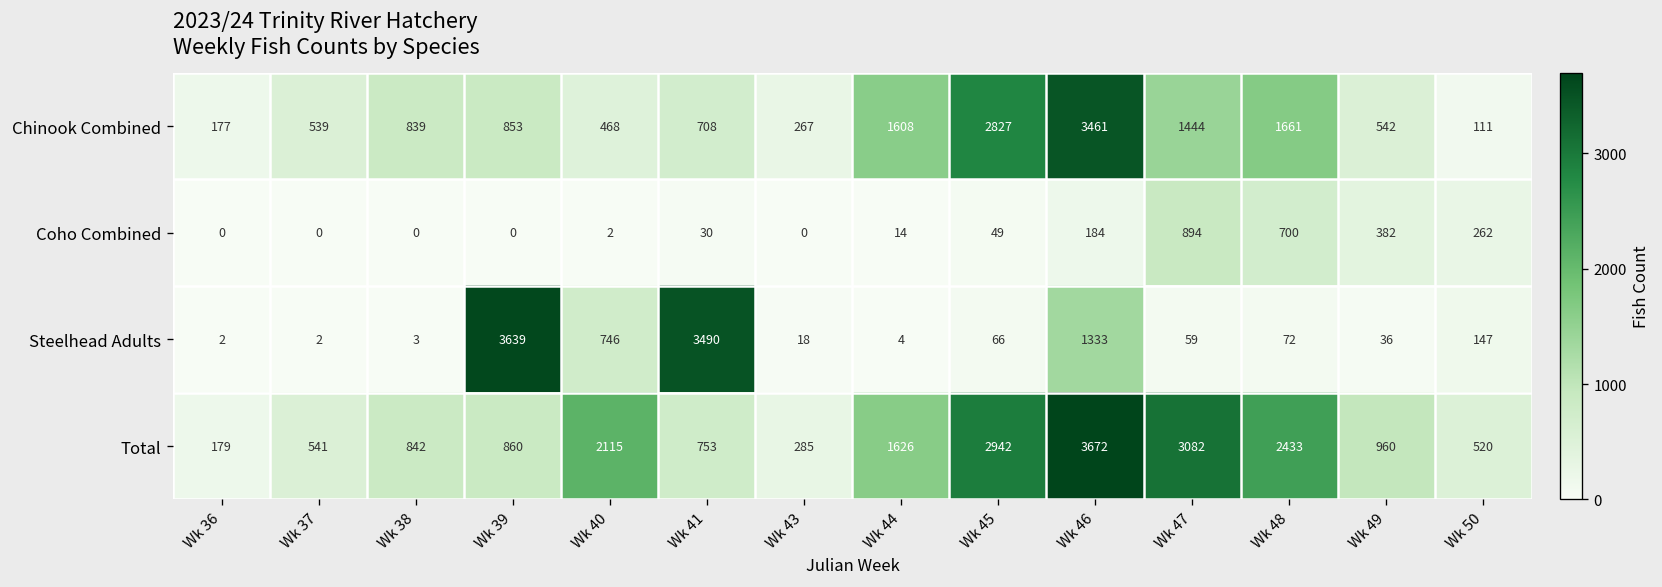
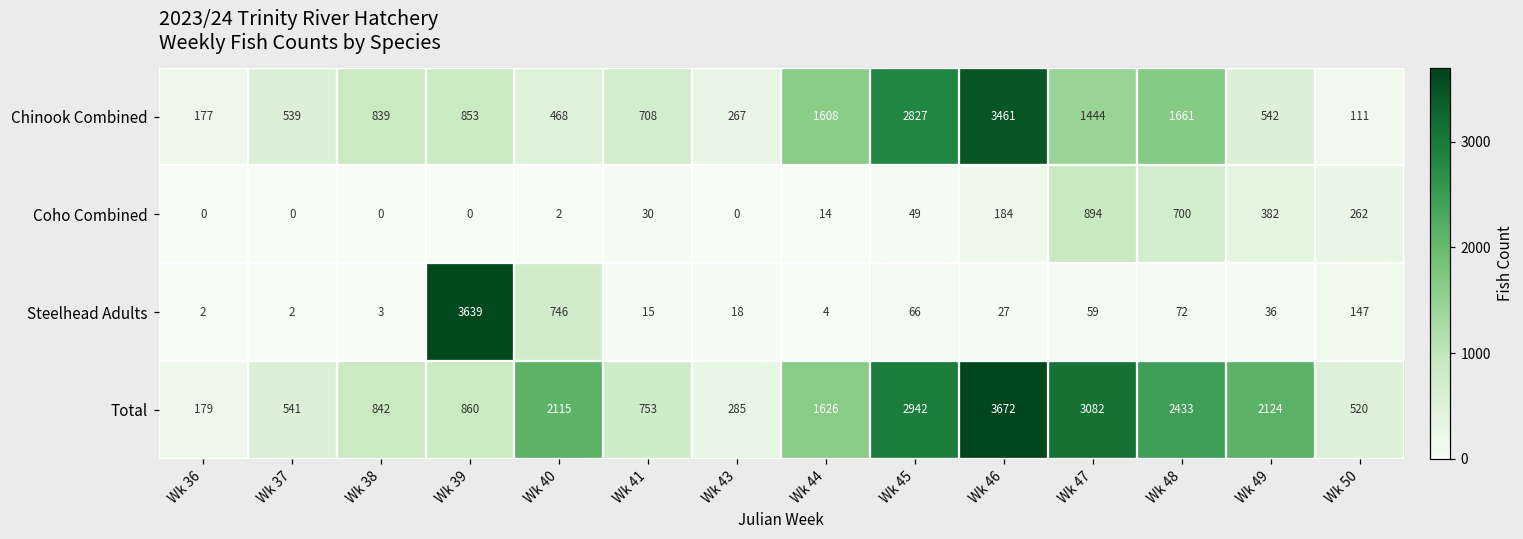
  {
    "Chinook Combined": {
      "Wk 36": 177,
      "Wk 37": 539,
      "Wk 38": 839,
      "Wk 39": 853,
      "Wk 40": 468,
      "Wk 41": 708,
      "Wk 43": 267,
      "Wk 44": 1608,
      "Wk 45": 2827,
      "Wk 46": 3461,
      "Wk 47": 1444,
      "Wk 48": 1661,
      "Wk 49": 542,
      "Wk 50": 111
    },
    "Coho Combined": {
      "Wk 36": 0,
      "Wk 37": 0,
      "Wk 38": 0,
      "Wk 39": 0,
      "Wk 40": 2,
      "Wk 41": 30,
      "Wk 43": 0,
      "Wk 44": 14,
      "Wk 45": 49,
      "Wk 46": 184,
      "Wk 47": 894,
      "Wk 48": 700,
      "Wk 49": 382,
      "Wk 50": 262
    },
    "Steelhead Adults": {
      "Wk 36": 2,
      "Wk 37": 2,
      "Wk 38": 3,
      "Wk 39": 3639,
      "Wk 40": 746,
-     "Wk 41": 3490,
+     "Wk 41": 15,
      "Wk 43": 18,
      "Wk 44": 4,
      "Wk 45": 66,
-     "Wk 46": 1333,
+     "Wk 46": 27,
      "Wk 47": 59,
      "Wk 48": 72,
      "Wk 49": 36,
      "Wk 50": 147
    },
    "Total": {
      "Wk 36": 179,
      "Wk 37": 541,
      "Wk 38": 842,
      "Wk 39": 860,
      "Wk 40": 2115,
      "Wk 41": 753,
      "Wk 43": 285,
      "Wk 44": 1626,
      "Wk 45": 2942,
      "Wk 46": 3672,
      "Wk 47": 3082,
      "Wk 48": 2433,
-     "Wk 49": 960,
+     "Wk 49": 2124,
      "Wk 50": 520
    }
  }
